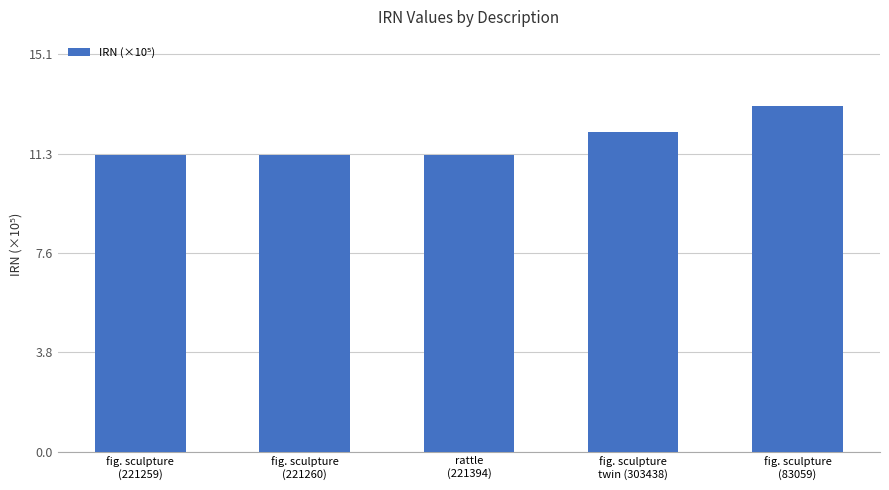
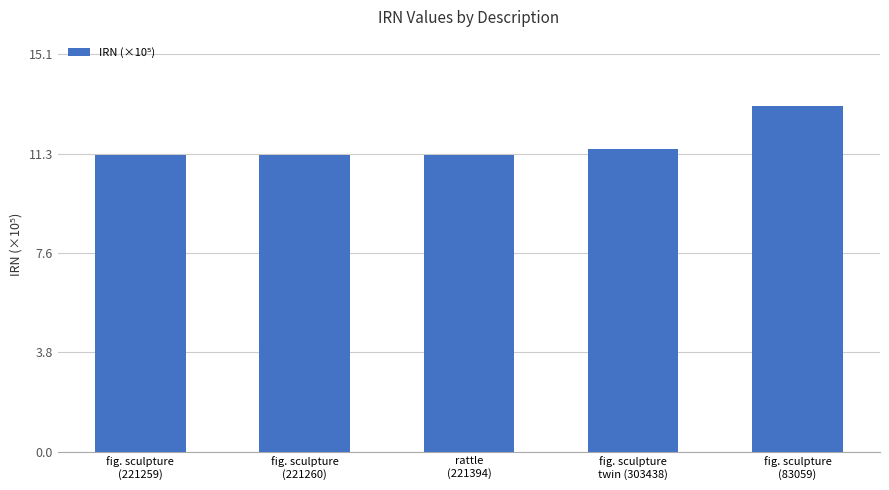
  {
    "fig. sculpture (221259)": 11.3,
    "fig. sculpture (221260)": 11.3,
    "rattle (221394)": 11.3,
-   "fig. sculpture twin (303438)": 12.1,
+   "fig. sculpture twin (303438)": 11.5,
    "fig. sculpture (83059)": 13.1
  }
